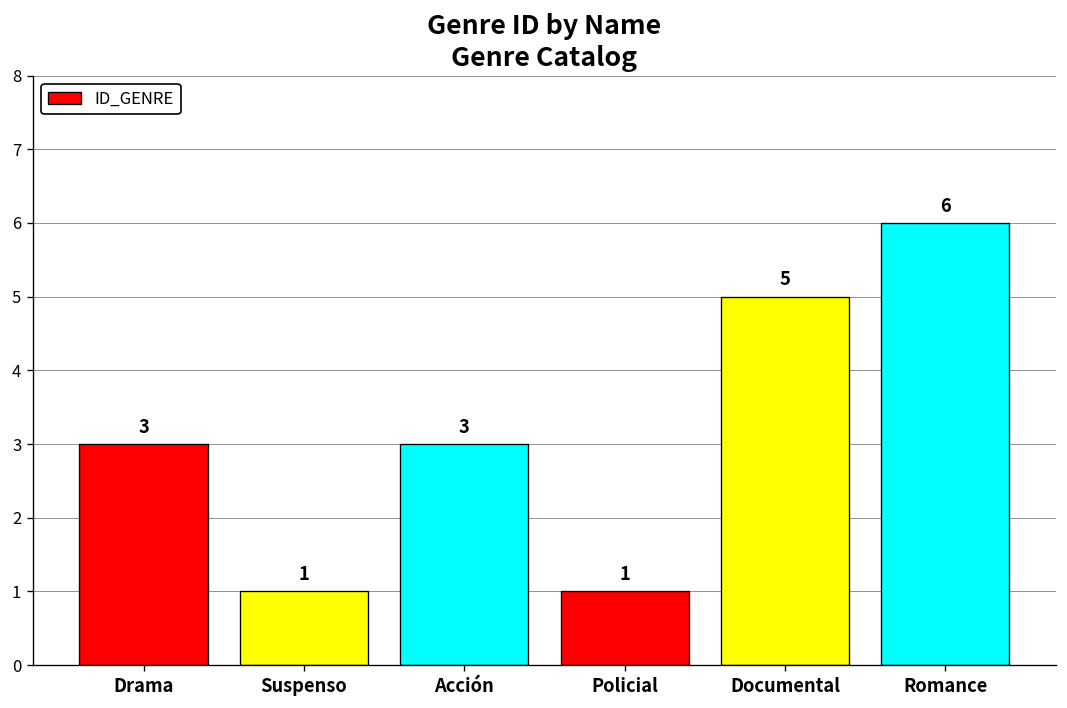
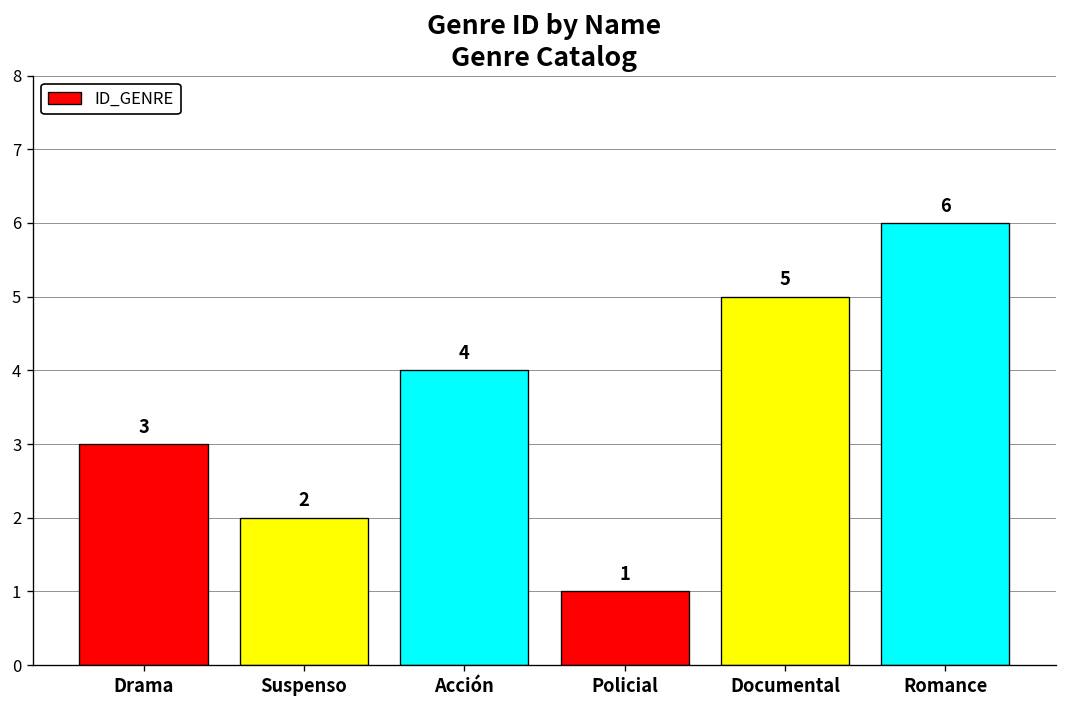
  {
    "Drama": 3,
-   "Suspenso": 1,
-   "Acción": 3,
+   "Suspenso": 2,
+   "Acción": 4,
    "Policial": 1,
    "Documental": 5,
    "Romance": 6
  }
